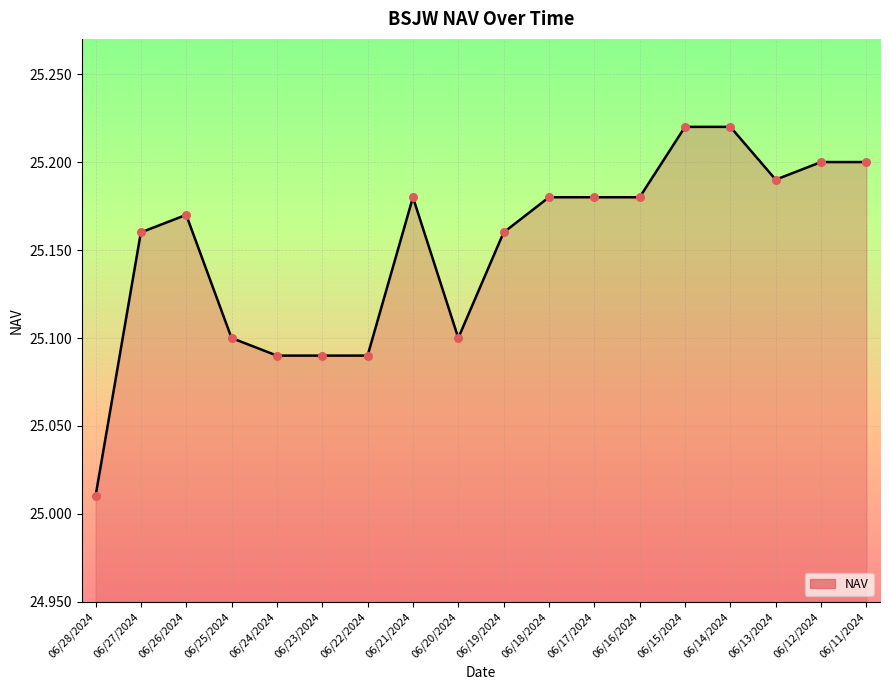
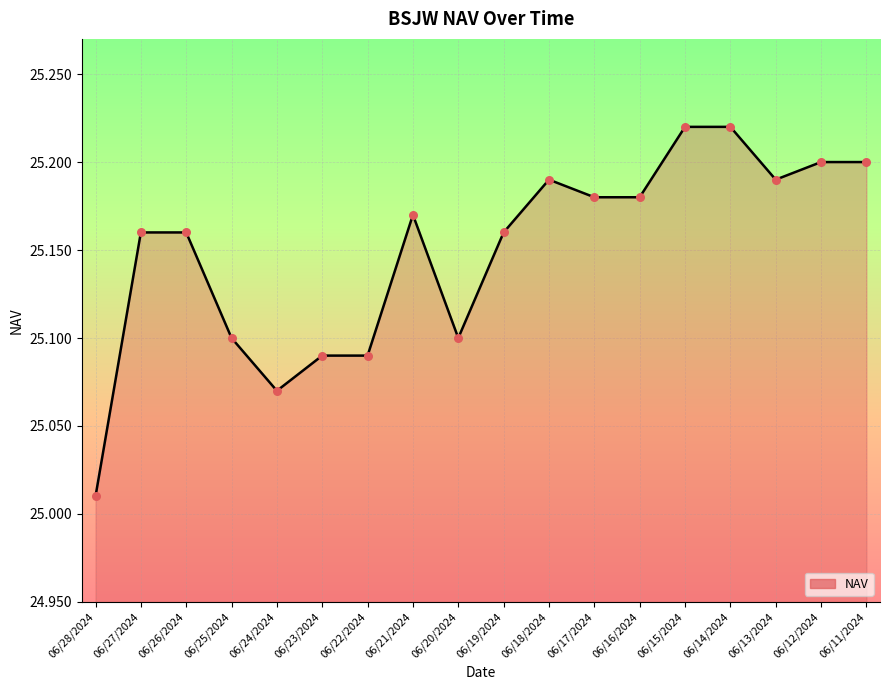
  {
    "06/28/2024": 25.01,
    "06/27/2024": 25.16,
-   "06/26/2024": 25.17,
+   "06/26/2024": 25.16,
    "06/25/2024": 25.10,
-   "06/24/2024": 25.09,
+   "06/24/2024": 25.07,
    "06/23/2024": 25.09,
    "06/22/2024": 25.09,
-   "06/21/2024": 25.18,
+   "06/21/2024": 25.17,
    "06/20/2024": 25.10,
    "06/19/2024": 25.16,
-   "06/18/2024": 25.18,
+   "06/18/2024": 25.19,
    "06/17/2024": 25.18,
    "06/16/2024": 25.18,
    "06/15/2024": 25.22,
    "06/14/2024": 25.22,
    "06/13/2024": 25.19,
    "06/12/2024": 25.20,
    "06/11/2024": 25.20
  }
